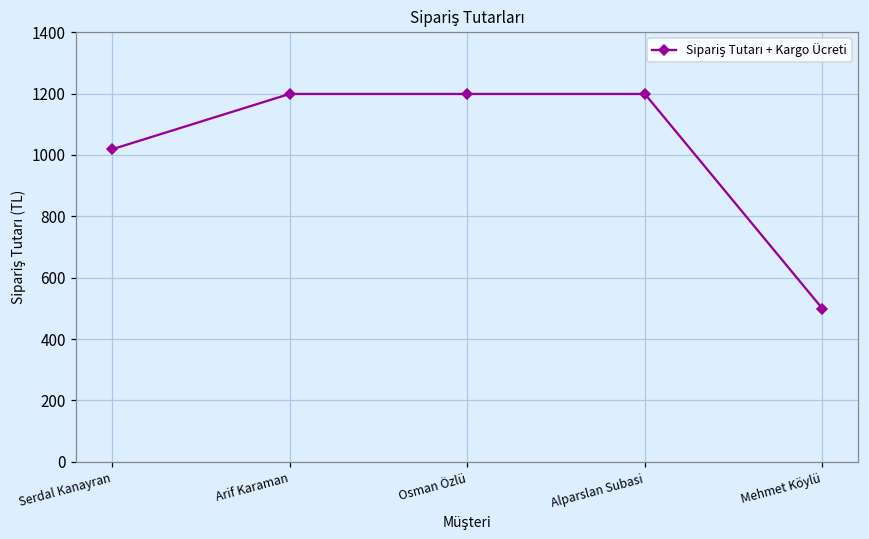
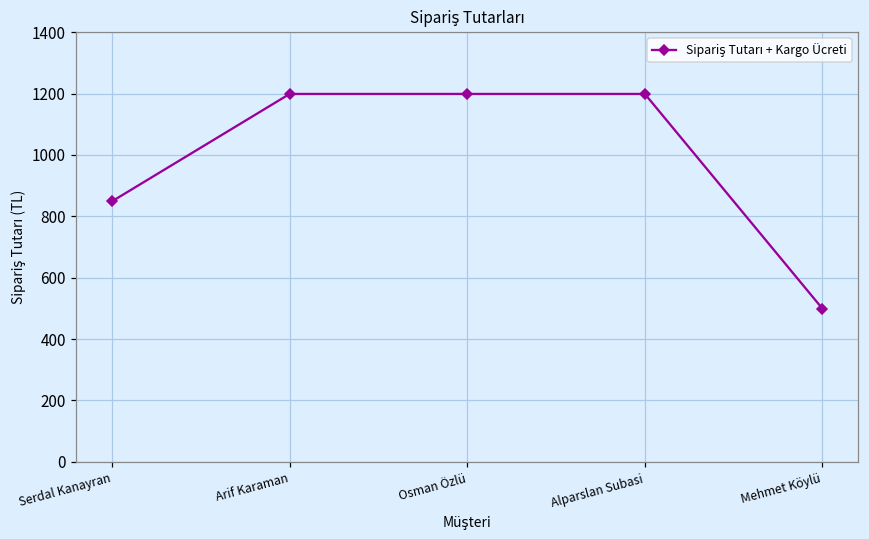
  {
-   "Serdal Kanayran": 1020,
+   "Serdal Kanayran": 850,
    "Arif Karaman": 1200,
    "Osman Özlü": 1200,
    "Alparslan Subasi": 1200,
    "Mehmet Köylü": 500
  }
